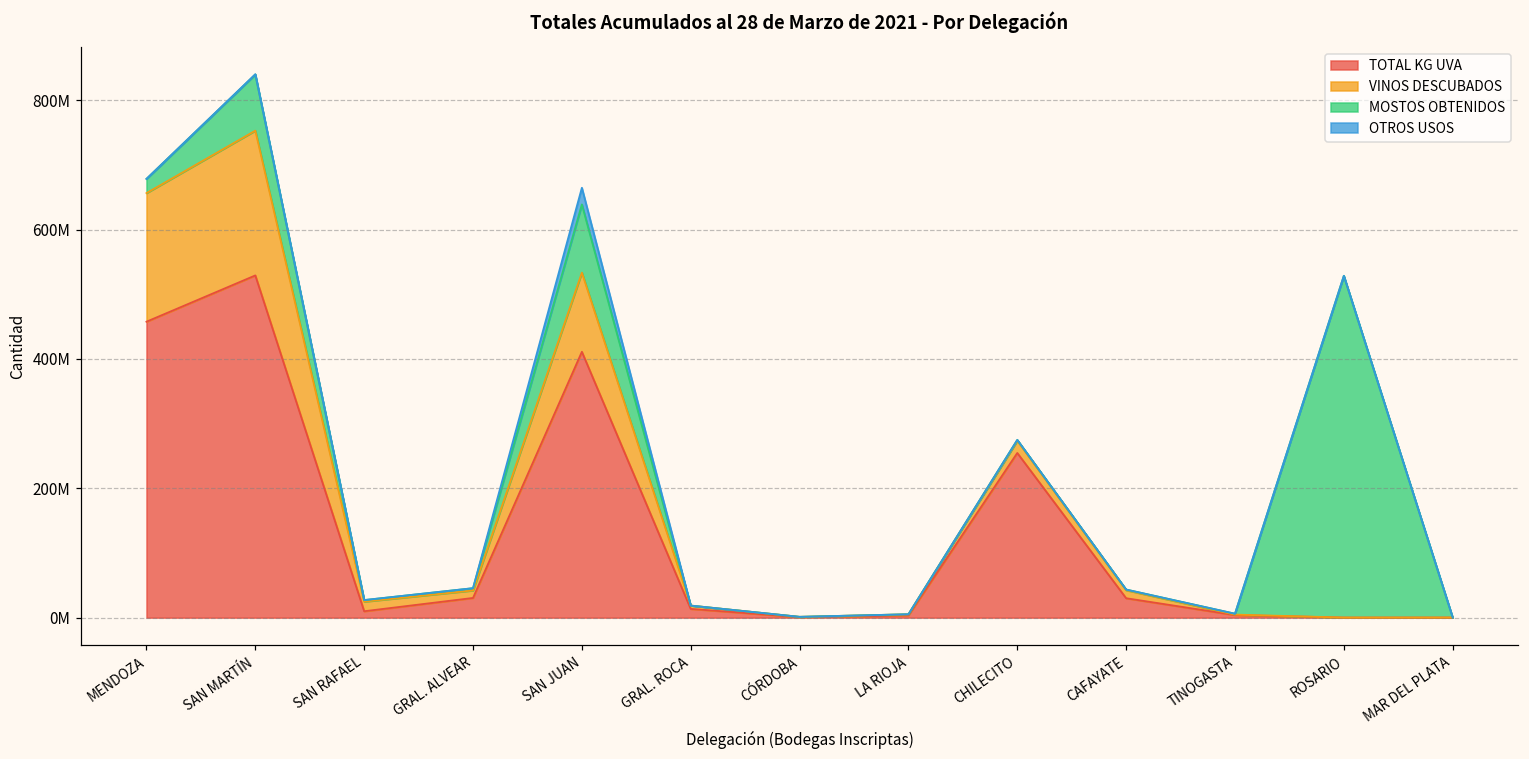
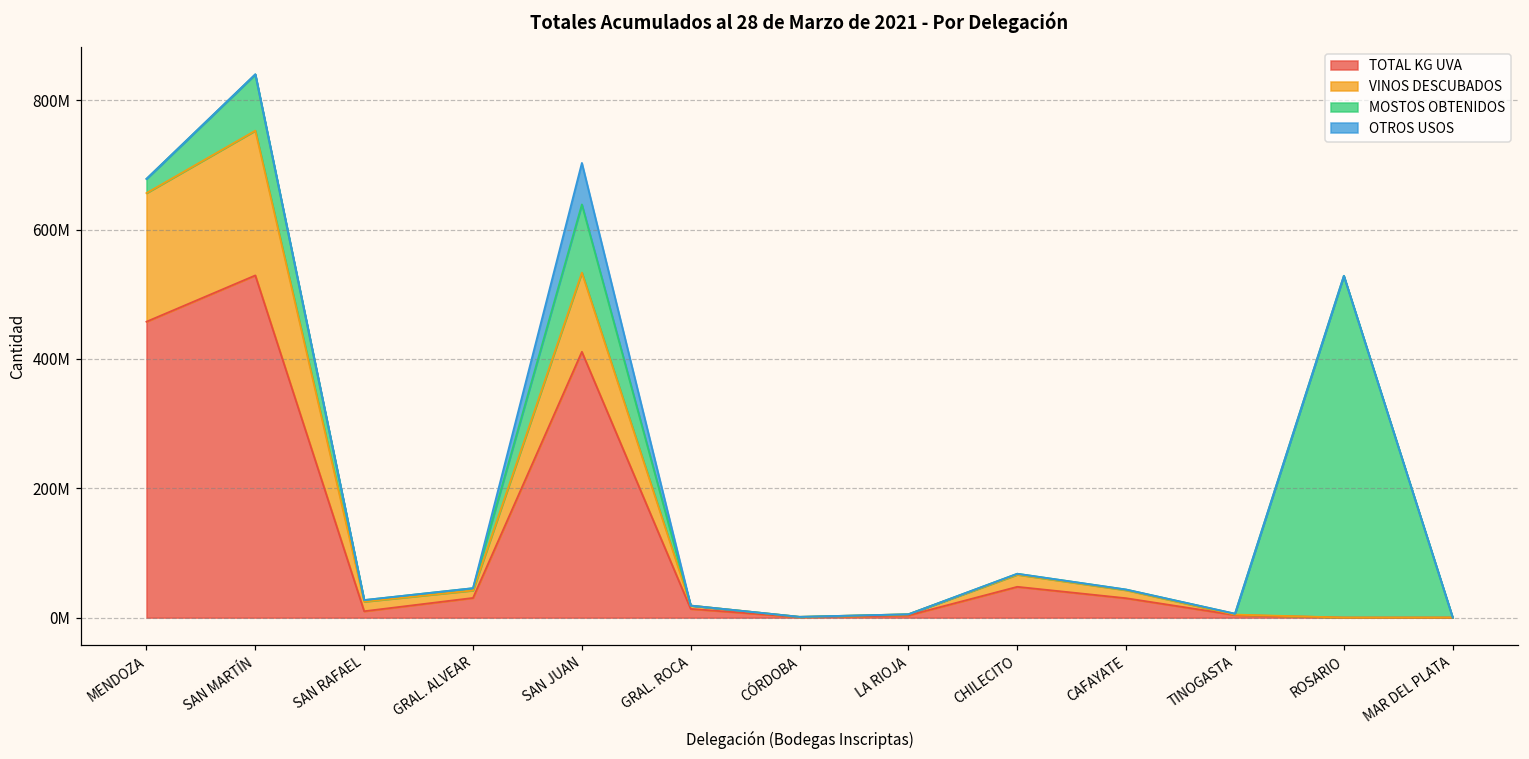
  {
    "TOTAL KG UVA": {
      "MENDOZA": 460000000,
      "SAN MARTÍN": 530000000,
      "SAN RAFAEL": 10000000,
      "GRAL. ALVEAR": 30000000,
      "SAN JUAN": 410000000,
      "GRAL. ROCA": 10000000,
-     "CHILECITO": 250000000,
+     "CHILECITO": 50000000,
      "CAFAYATE": 30000000
    },
    "VINOS DESCUBADOS": {
      "MENDOZA": 200000000,
      "SAN MARTÍN": 220000000,
      "SAN JUAN": 120000000
    },
    "MOSTOS OBTENIDOS": {
      "SAN JUAN": 110000000
    },
    "OTROS USOS": {
-     "SAN JUAN": 30000000
+     "SAN JUAN": 60000000
    }
  }
